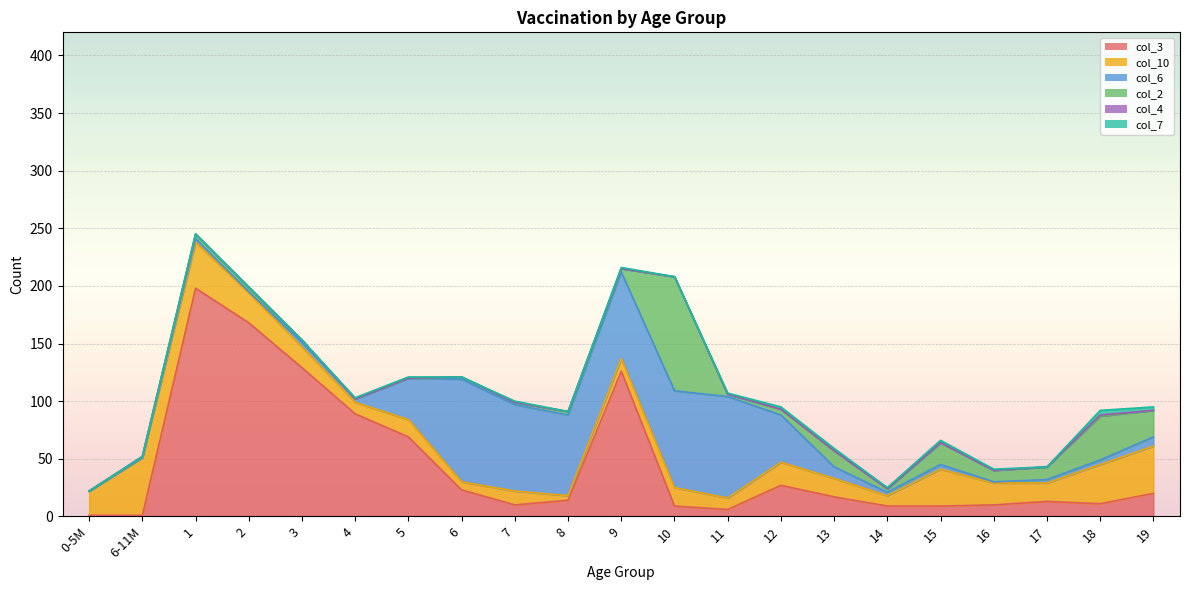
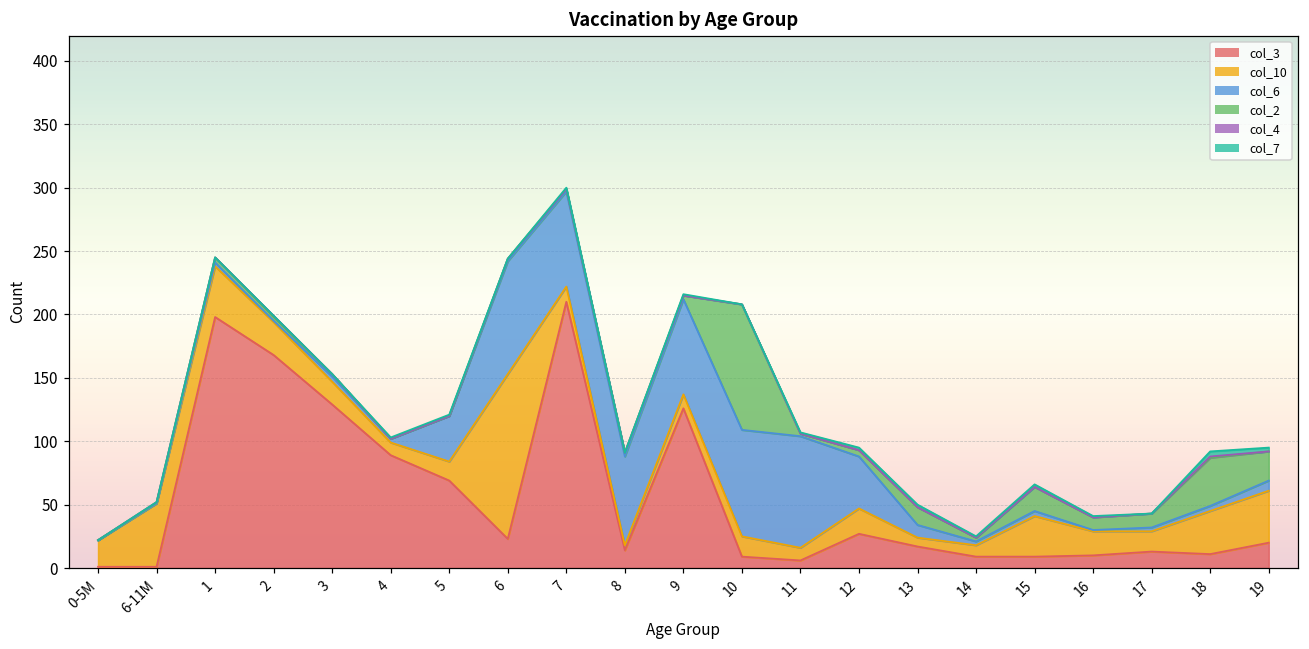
  {
    "col_3": {
      "0-5M": 1,
      "6-11M": 1,
      "1": 198,
      "2": 168,
      "3": 129,
      "4": 89,
      "5": 69,
      "6": 23,
-     "7": 10,
+     "7": 210,
      "8": 14,
      "9": 126,
      "10": 9,
      "11": 6,
      "12": 27,
      "13": 17,
      "14": 9,
      "15": 9,
      "16": 10,
      "17": 13,
      "18": 11,
      "19": 20
    },
    "col_10": {
      "1": 40,
      "3": 18,
      "4": 10,
      "5": 15,
-     "6": 7,
+     "6": 130,
      "7": 12,
      "8": 4,
      "9": 11,
      "10": 16,
      "11": 10,
      "12": 20,
-     "13": 16,
+     "13": 7,
      "14": 9,
      "15": 32,
      "17": 16,
      "18": 34,
      "19": 41
    },
    "col_6": {
      "1": 3,
      "8": 70,
      "9": 75,
      "10": 84,
      "12": 41,
      "13": 10,
      "14": 3,
      "15": 4,
      "17": 3,
      "18": 4,
      "19": 8
    },
    "col_7": {
      "18": 4,
      "19": 3
    }
  }
